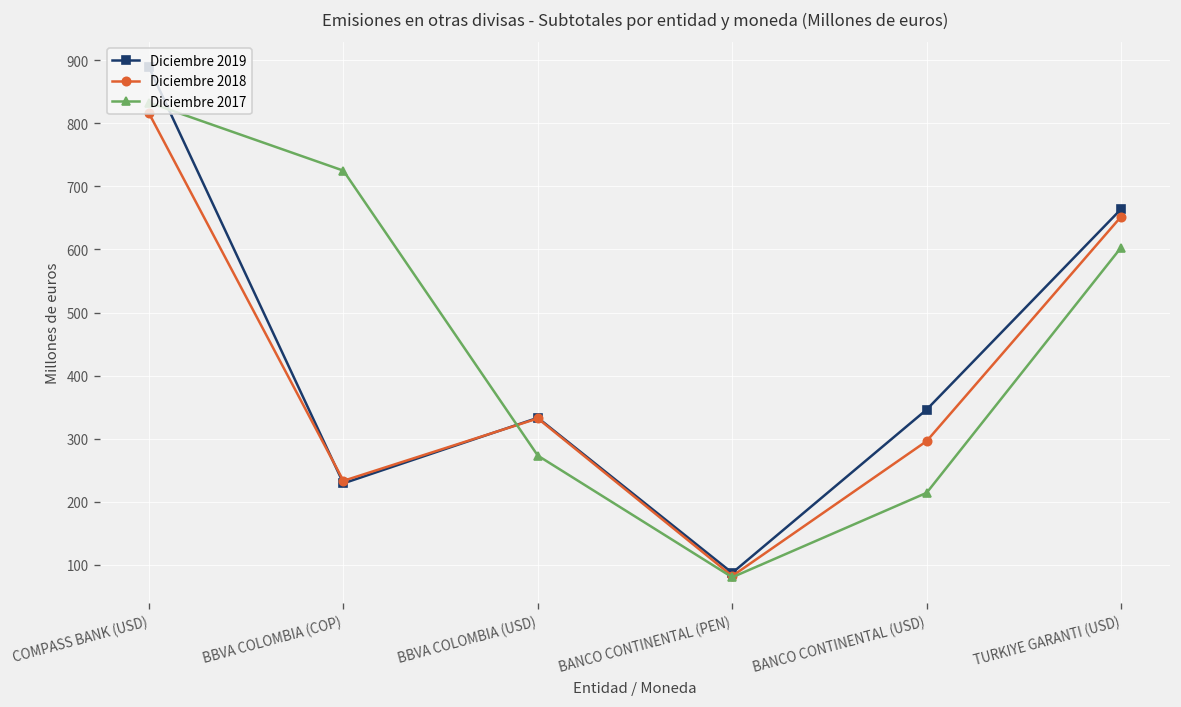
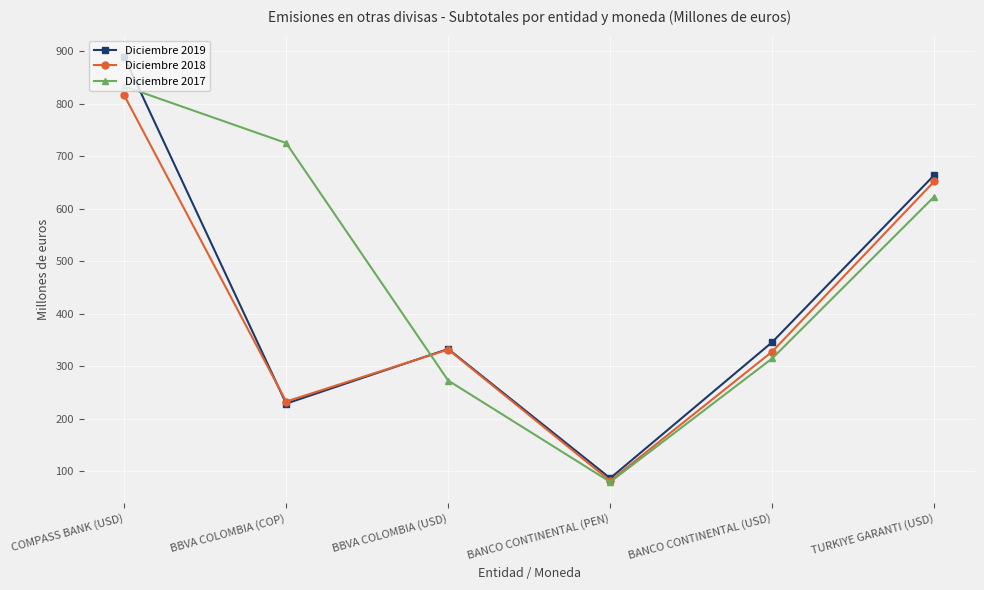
  {
    "Diciembre 2019": {
      "BANCO CONTINENTAL (PEN)": 90,
      "BANCO CONTINENTAL (USD)": 350,
      "TURKIYE GARANTI (USD)": 660
    },
    "Diciembre 2018": {
      "COMPASS BANK (USD)": 820,
-     "BANCO CONTINENTAL (USD)": 300,
+     "BANCO CONTINENTAL (USD)": 330,
      "TURKIYE GARANTI (USD)": 650
    },
    "Diciembre 2017": {
      "BBVA COLOMBIA (COP)": 730,
      "BBVA COLOMBIA (USD)": 270,
-     "BANCO CONTINENTAL (USD)": 210,
-     "TURKIYE GARANTI (USD)": 600
+     "BANCO CONTINENTAL (USD)": 320,
+     "TURKIYE GARANTI (USD)": 620
    }
  }
